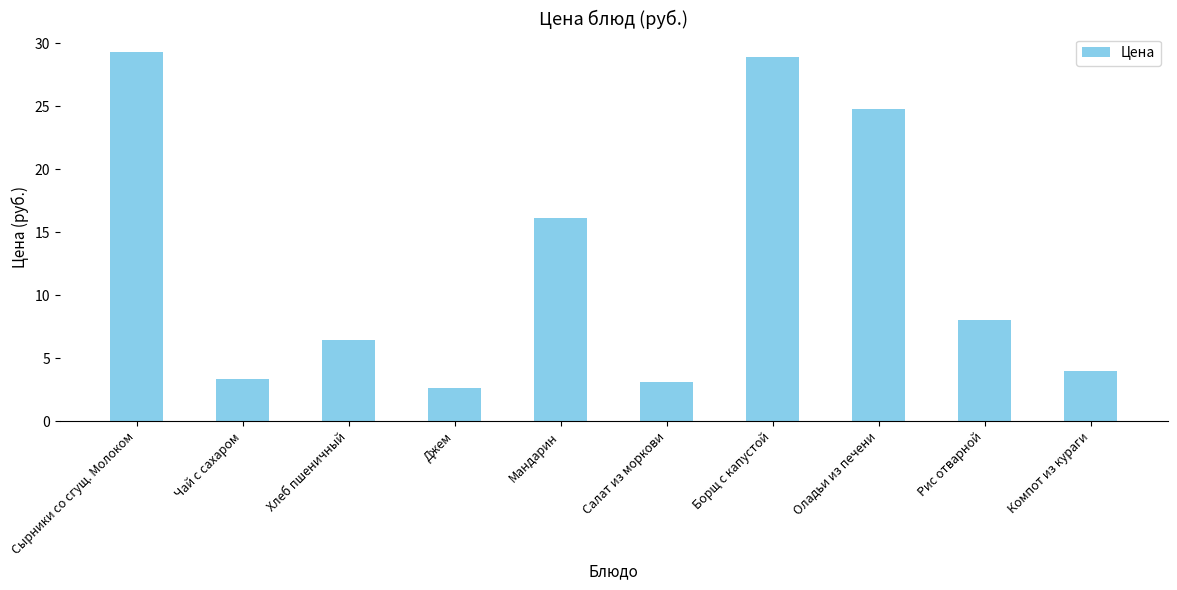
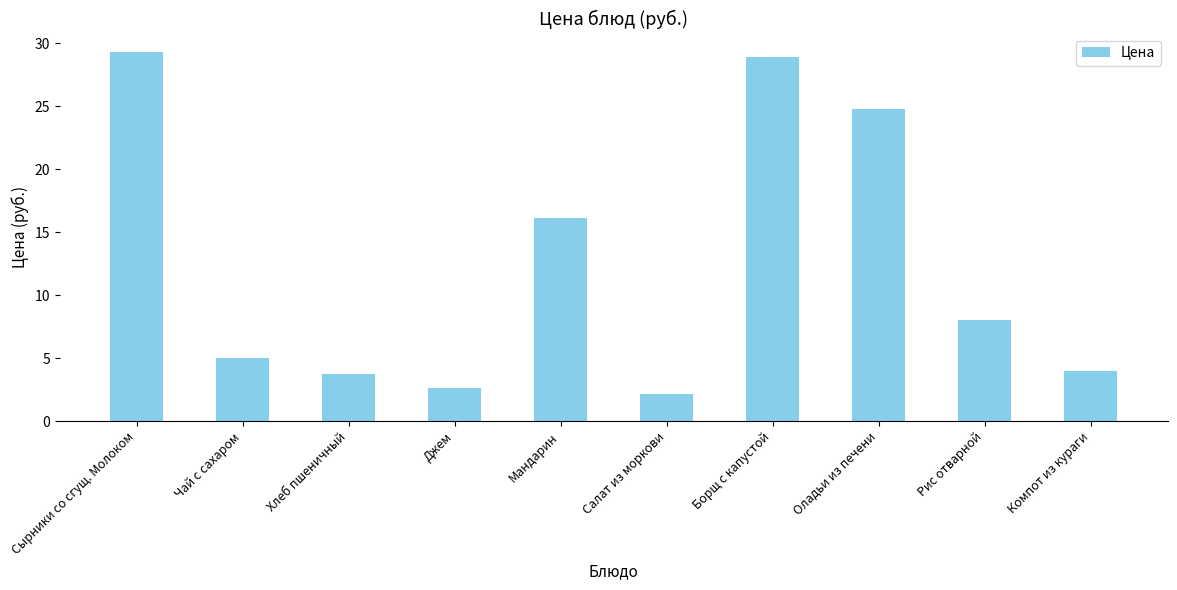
  {
    "Сырники со сгущ. Молоком": 29.3,
-   "Чай с сахаром": 3.3,
-   "Хлеб пшеничный": 6.4,
+   "Чай с сахаром": 5.0,
+   "Хлеб пшеничный": 3.7,
    "Джем": 2.6,
    "Мандарин": 16.1,
-   "Салат из моркови": 3.1,
+   "Салат из моркови": 2.1,
    "Борщ с капустой": 28.9,
    "Оладьи из печени": 24.8,
    "Рис отварной": 8.0,
    "Компот из кураги": 4.0
  }
